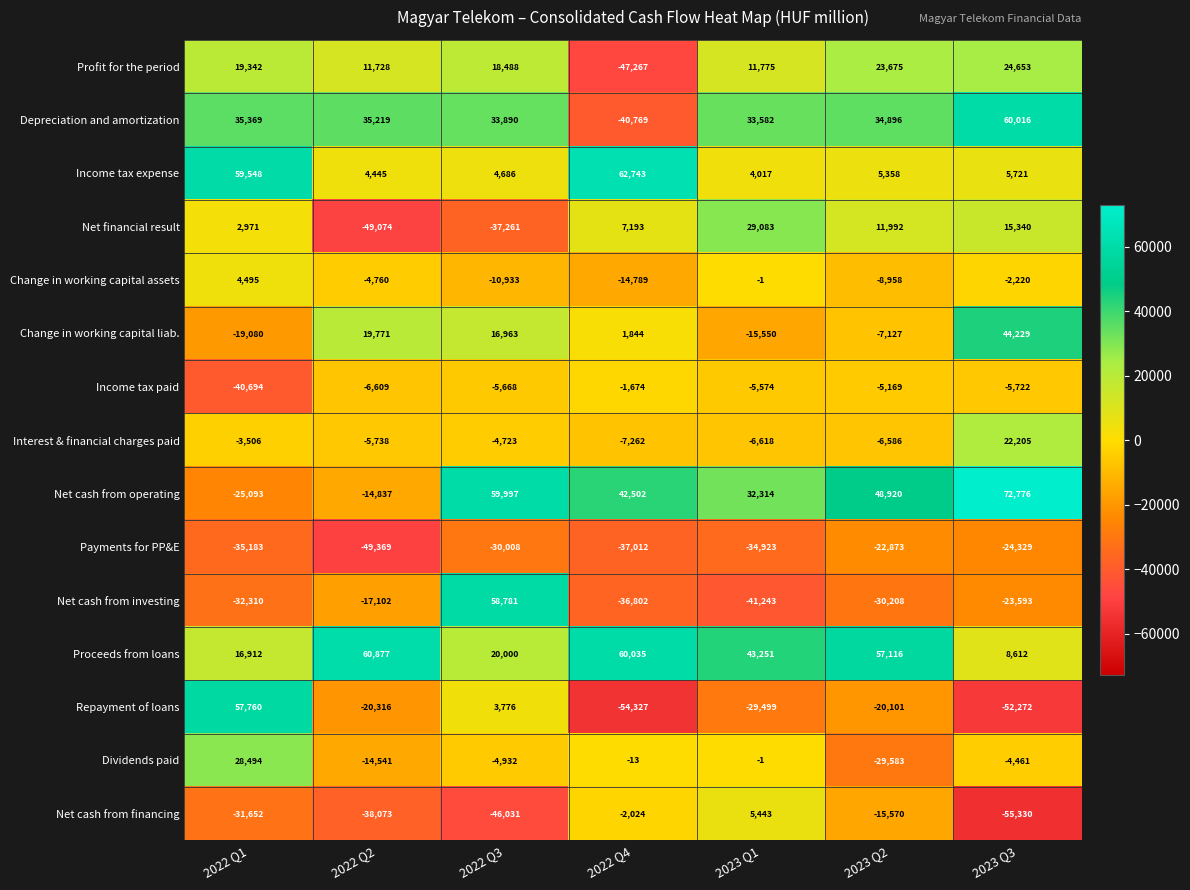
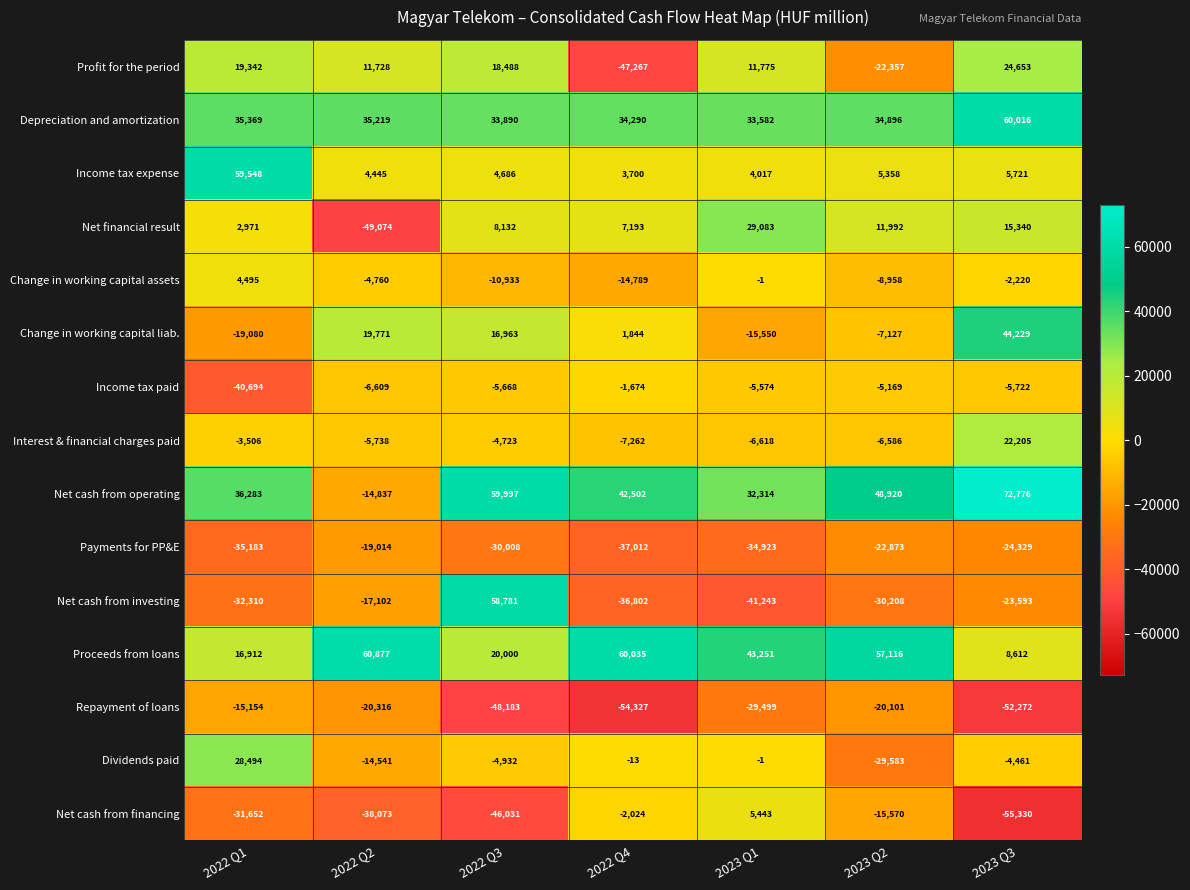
  {
    "Profit for the period": {
      "2022 Q1": "19,342",
      "2022 Q2": "11,728",
      "2022 Q3": "18,488",
      "2022 Q4": "-47,267",
      "2023 Q1": "11,775",
-     "2023 Q2": "23,675",
+     "2023 Q2": "-22,357",
      "2023 Q3": "24,653"
    },
    "Depreciation and amortization": {
      "2022 Q1": "35,369",
      "2022 Q2": "35,219",
      "2022 Q3": "33,890",
-     "2022 Q4": "-40,769",
+     "2022 Q4": "34,290",
      "2023 Q1": "33,582",
      "2023 Q2": "34,896",
      "2023 Q3": "60,016"
    },
    "Income tax expense": {
      "2022 Q1": "59,548",
      "2022 Q2": "4,445",
      "2022 Q3": "4,686",
-     "2022 Q4": "62,743",
+     "2022 Q4": "3,700",
      "2023 Q1": "4,017",
      "2023 Q2": "5,358",
      "2023 Q3": "5,721"
    },
    "Net financial result": {
      "2022 Q1": "2,971",
      "2022 Q2": "-49,074",
-     "2022 Q3": "-37,261",
+     "2022 Q3": "8,132",
      "2022 Q4": "7,193",
      "2023 Q1": "29,083",
      "2023 Q2": "11,992",
      "2023 Q3": "15,340"
    },
    "Change in working capital assets": {
      "2022 Q1": "4,495",
      "2022 Q2": "-4,760",
      "2022 Q3": "-10,933",
      "2022 Q4": "-14,789",
      "2023 Q1": "-1",
      "2023 Q2": "-8,958",
      "2023 Q3": "-2,220"
    },
    "Change in working capital liab.": {
      "2022 Q1": "-19,080",
      "2022 Q2": "19,771",
      "2022 Q3": "16,963",
      "2022 Q4": "1,844",
      "2023 Q1": "-15,550",
      "2023 Q2": "-7,127",
      "2023 Q3": "44,229"
    },
    "Income tax paid": {
      "2022 Q1": "-40,694",
      "2022 Q2": "-6,609",
      "2022 Q3": "-5,668",
      "2022 Q4": "-1,674",
      "2023 Q1": "-5,574",
      "2023 Q2": "-5,169",
      "2023 Q3": "-5,722"
    },
    "Interest & financial charges paid": {
      "2022 Q1": "-3,506",
      "2022 Q2": "-5,738",
      "2022 Q3": "-4,723",
      "2022 Q4": "-7,262",
      "2023 Q1": "-6,618",
      "2023 Q2": "-6,586",
      "2023 Q3": "22,205"
    },
    "Net cash from operating": {
-     "2022 Q1": "-25,093",
+     "2022 Q1": "36,283",
      "2022 Q2": "-14,837",
      "2022 Q3": "59,997",
      "2022 Q4": "42,502",
      "2023 Q1": "32,314",
      "2023 Q2": "48,920",
      "2023 Q3": "72,776"
    },
    "Payments for PP&E": {
      "2022 Q1": "-35,183",
-     "2022 Q2": "-49,369",
+     "2022 Q2": "-19,014",
      "2022 Q3": "-30,008",
      "2022 Q4": "-37,012",
      "2023 Q1": "-34,923",
      "2023 Q2": "-22,873",
      "2023 Q3": "-24,329"
    },
    "Net cash from investing": {
      "2022 Q1": "-32,310",
      "2022 Q2": "-17,102",
      "2022 Q3": "58,781",
      "2022 Q4": "-36,802",
      "2023 Q1": "-41,243",
      "2023 Q2": "-30,208",
      "2023 Q3": "-23,593"
    },
    "Proceeds from loans": {
      "2022 Q1": "16,912",
      "2022 Q2": "60,877",
      "2022 Q3": "20,000",
      "2022 Q4": "60,035",
      "2023 Q1": "43,251",
      "2023 Q2": "57,116",
      "2023 Q3": "8,612"
    },
    "Repayment of loans": {
-     "2022 Q1": "57,760",
+     "2022 Q1": "-15,154",
      "2022 Q2": "-20,316",
-     "2022 Q3": "3,776",
+     "2022 Q3": "-48,183",
      "2022 Q4": "-54,327",
      "2023 Q1": "-29,499",
      "2023 Q2": "-20,101",
      "2023 Q3": "-52,272"
    },
    "Dividends paid": {
      "2022 Q1": "28,494",
      "2022 Q2": "-14,541",
      "2022 Q3": "-4,932",
      "2022 Q4": "-13",
      "2023 Q1": "-1",
      "2023 Q2": "-29,583",
      "2023 Q3": "-4,461"
    },
    "Net cash from financing": {
      "2022 Q1": "-31,652",
      "2022 Q2": "-38,073",
      "2022 Q3": "-46,031",
      "2022 Q4": "-2,024",
      "2023 Q1": "5,443",
      "2023 Q2": "-15,570",
      "2023 Q3": "-55,330"
    }
  }
